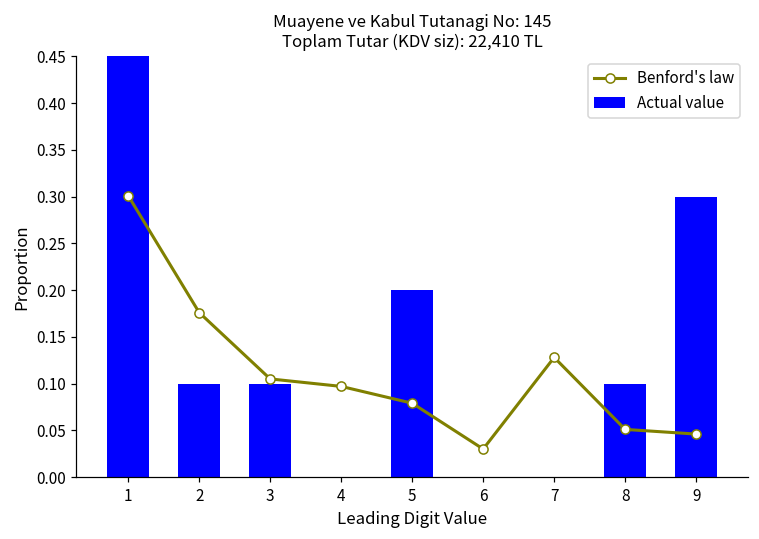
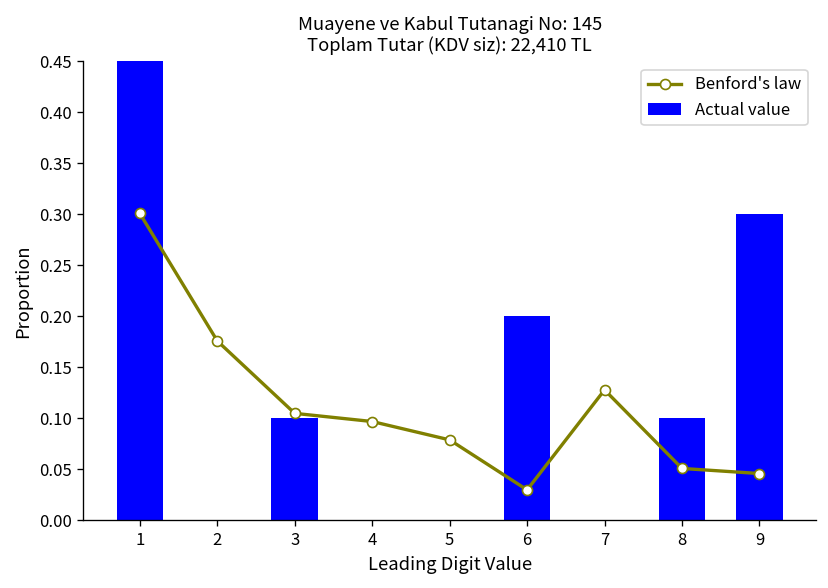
  {
    "Benford's law": {
      "1": 0.3,
      "2": 0.18,
      "3": 0.11,
      "4": 0.10,
      "5": 0.08,
      "6": 0.03,
      "7": 0.13,
      "8": 0.05,
      "9": 0.05
    },
    "Actual value": {
-     "2": 0.1,
+     "2": 0.0,
      "3": 0.1,
      "4": 0.0,
-     "5": 0.2,
-     "6": 0.0,
+     "5": 0.0,
+     "6": 0.2,
      "7": 0.0,
      "8": 0.1,
      "9": 0.3
    }
  }
